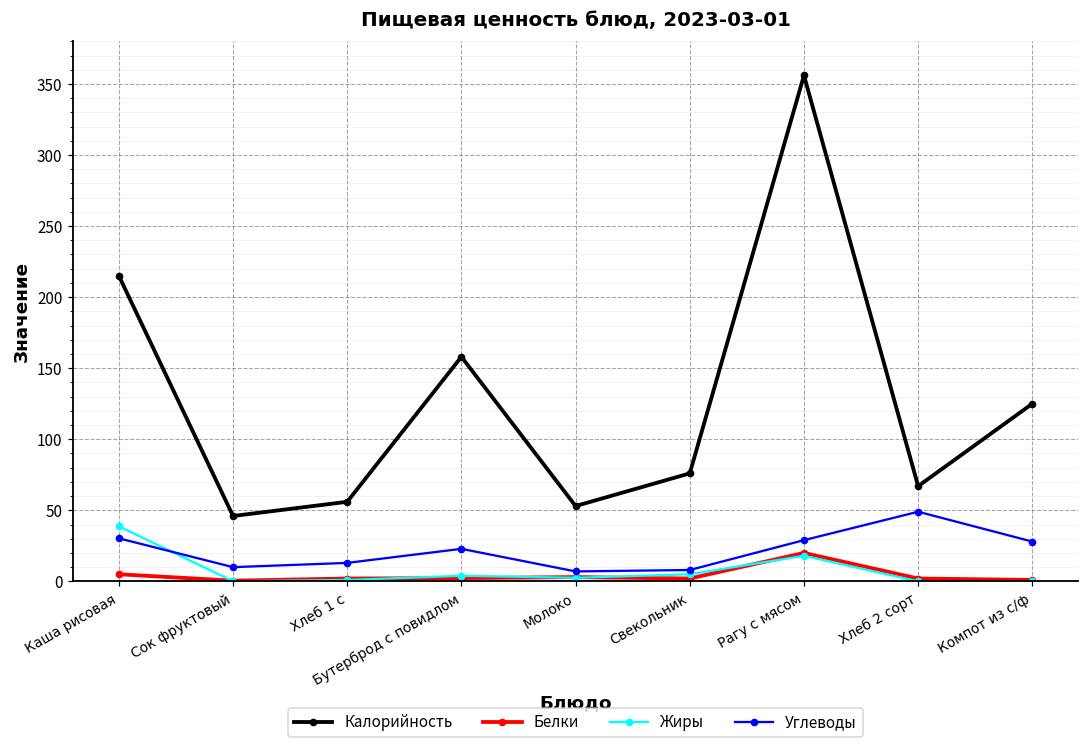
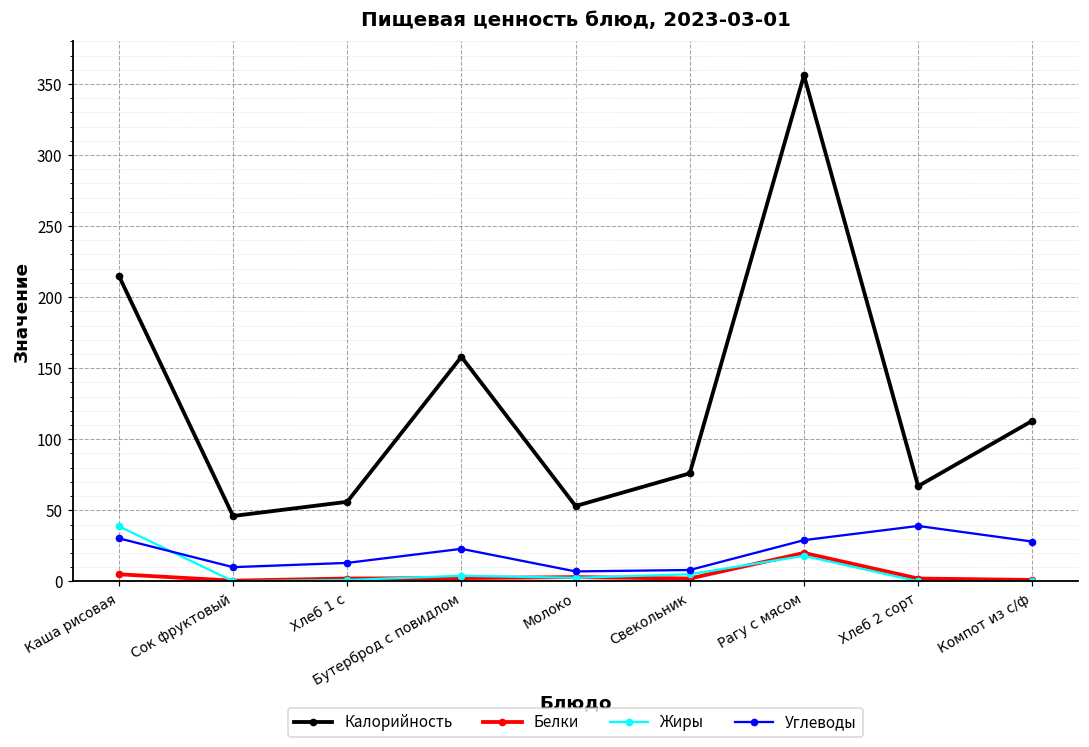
  {
    "Калорийность": {
      "Каша рисовая": 215,
      "Сок фруктовый": 46,
      "Хлеб 1 с": 56,
      "Бутерброд с повидлом": 158,
      "Молоко": 53,
      "Свекольник": 76,
      "Рагу с мясом": 356,
      "Хлеб 2 сорт": 67,
-     "Компот из с/ф": 125
+     "Компот из с/ф": 113
    },
    "Белки": {
      "Каша рисовая": 5,
      "Свекольник": 2,
      "Рагу с мясом": 20,
      "Хлеб 2 сорт": 2
    },
    "Жиры": {
      "Каша рисовая": 39,
      "Свекольник": 5,
      "Рагу с мясом": 18,
      "Хлеб 2 сорт": 0
    },
    "Углеводы": {
      "Каша рисовая": 30,
      "Сок фруктовый": 10,
      "Хлеб 1 с": 13,
      "Бутерброд с повидлом": 23,
      "Молоко": 7,
      "Свекольник": 8,
      "Рагу с мясом": 29,
-     "Хлеб 2 сорт": 49,
+     "Хлеб 2 сорт": 39,
      "Компот из с/ф": 28
    }
  }
